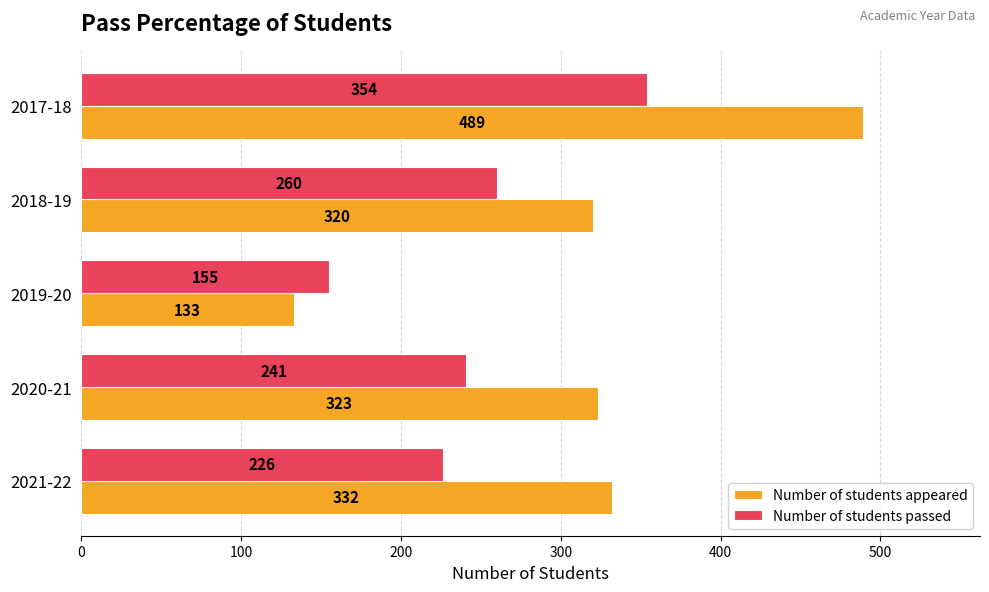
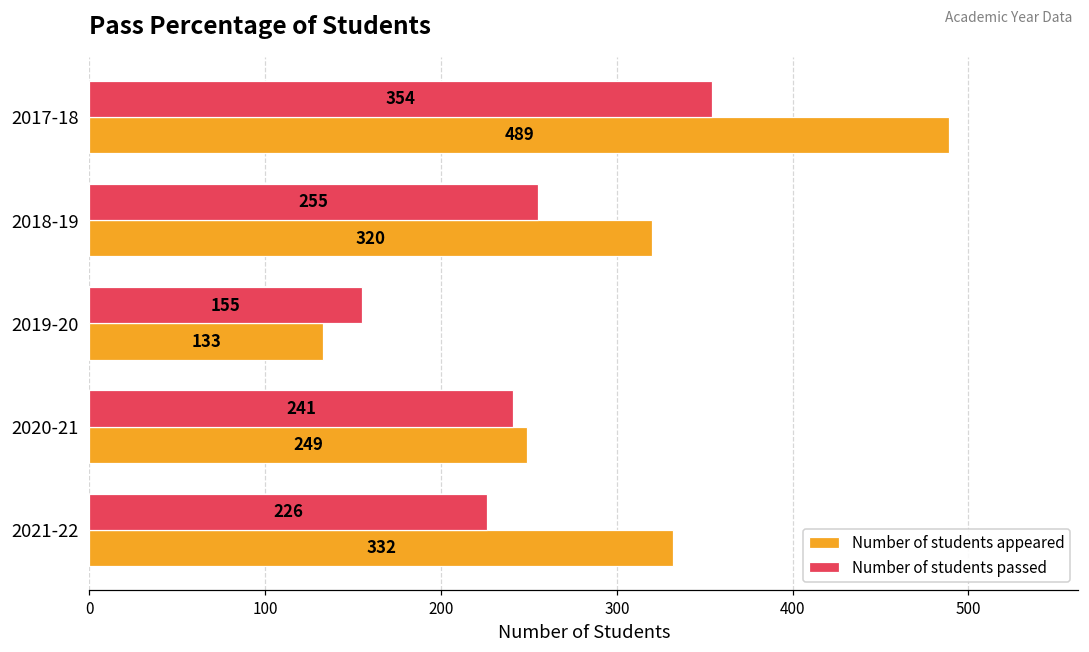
  {
    "Number of students appeared": {
      "2017-18": 489,
      "2018-19": 320,
      "2019-20": 133,
-     "2020-21": 323,
+     "2020-21": 249,
      "2021-22": 332
    },
    "Number of students passed": {
      "2017-18": 354,
-     "2018-19": 260,
+     "2018-19": 255,
      "2019-20": 155,
      "2020-21": 241,
      "2021-22": 226
    }
  }
